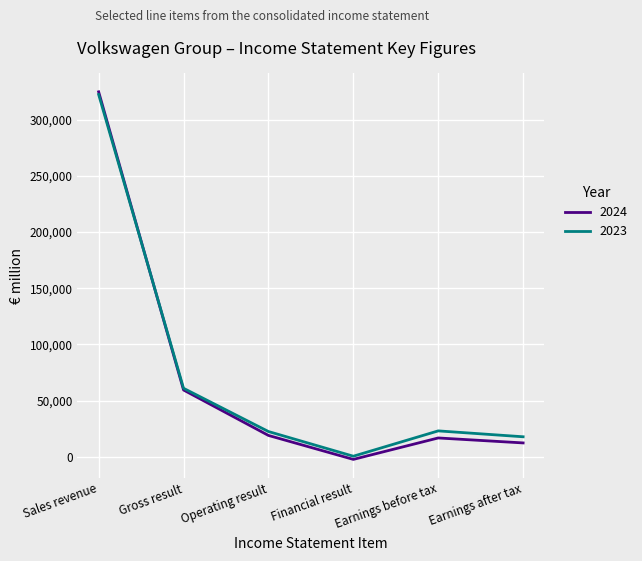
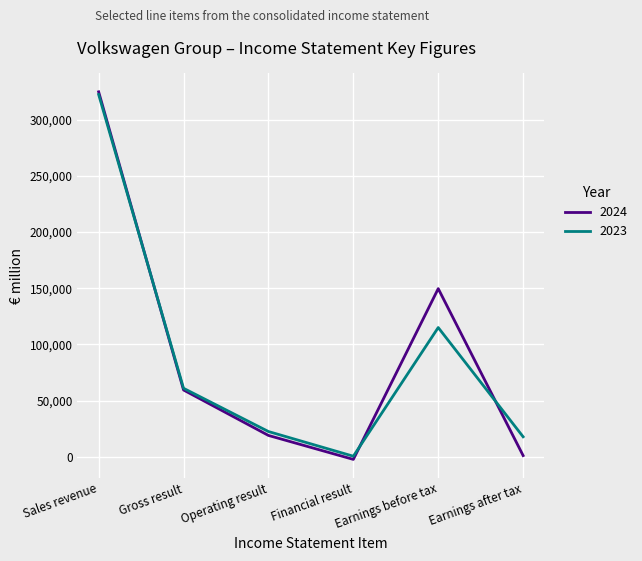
  {
    "2024": {
      "Sales revenue": "325,000",
      "Operating result": "19,000",
      "Financial result": "-2,000",
-     "Earnings before tax": "17,000",
-     "Earnings after tax": "12,000"
+     "Earnings before tax": "150,000",
+     "Earnings after tax": "1,000"
    },
    "2023": {
      "Sales revenue": "322,000",
      "Operating result": "23,000",
      "Financial result": "1,000",
-     "Earnings before tax": "23,000",
+     "Earnings before tax": "115,000",
      "Earnings after tax": "18,000"
    }
  }
